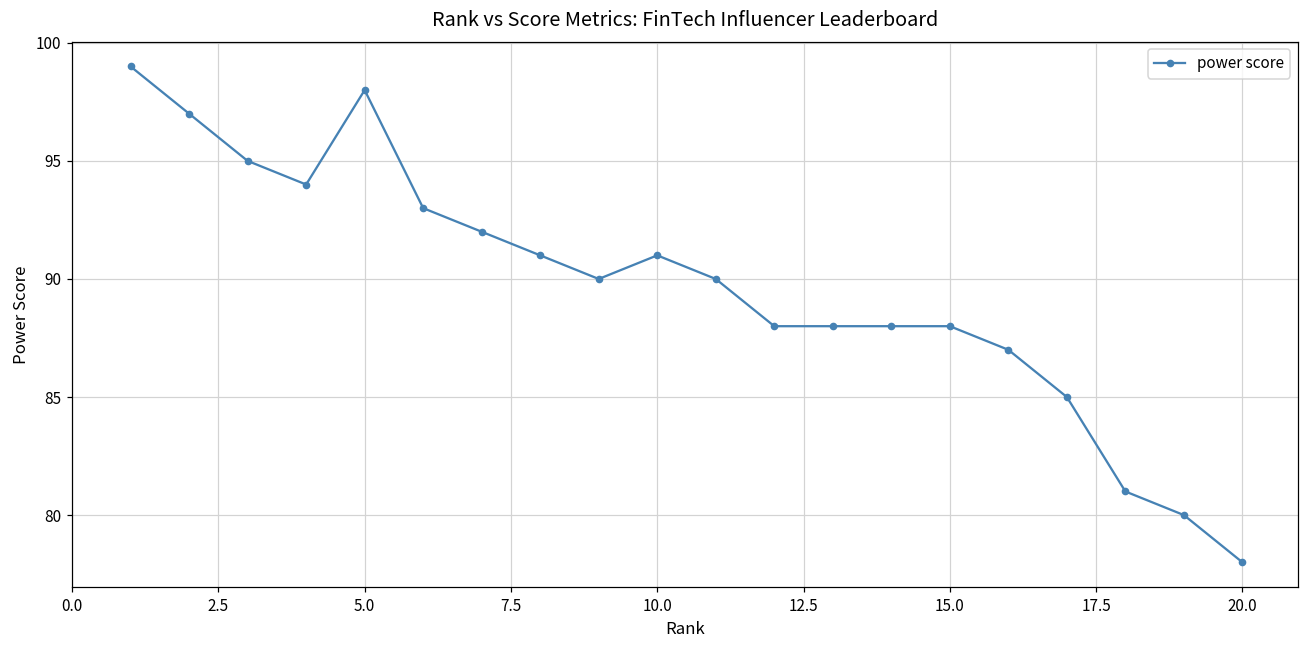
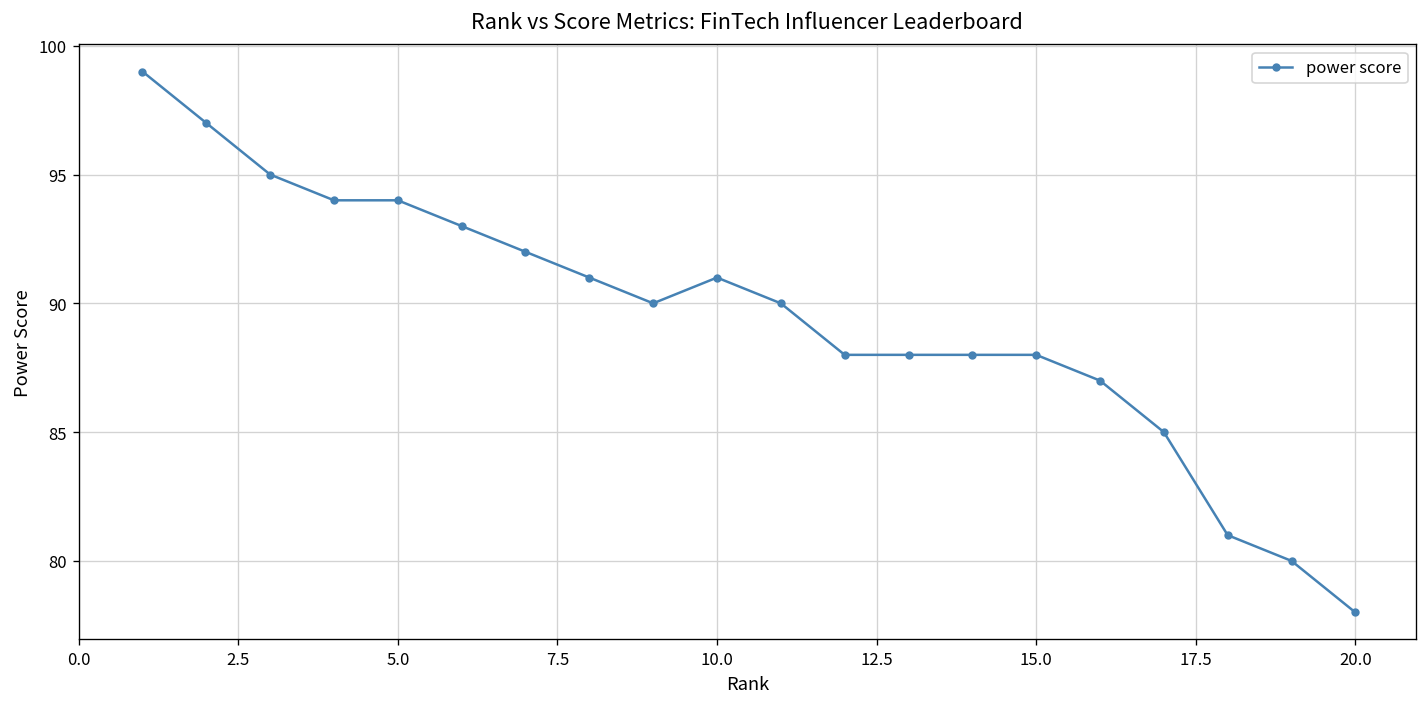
  {
-   "5.0": 98,
+   "5.0": 94,
    "10.0": 91,
    "15.0": 88,
    "20.0": 78
  }
